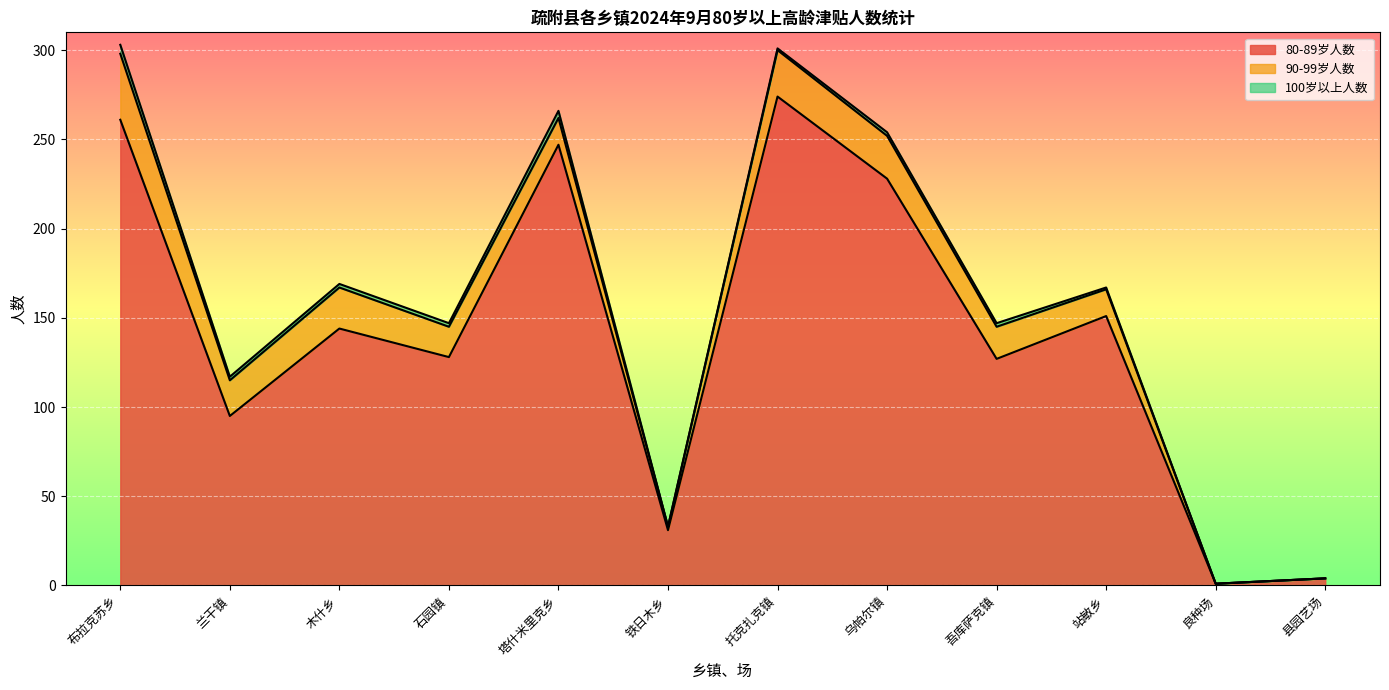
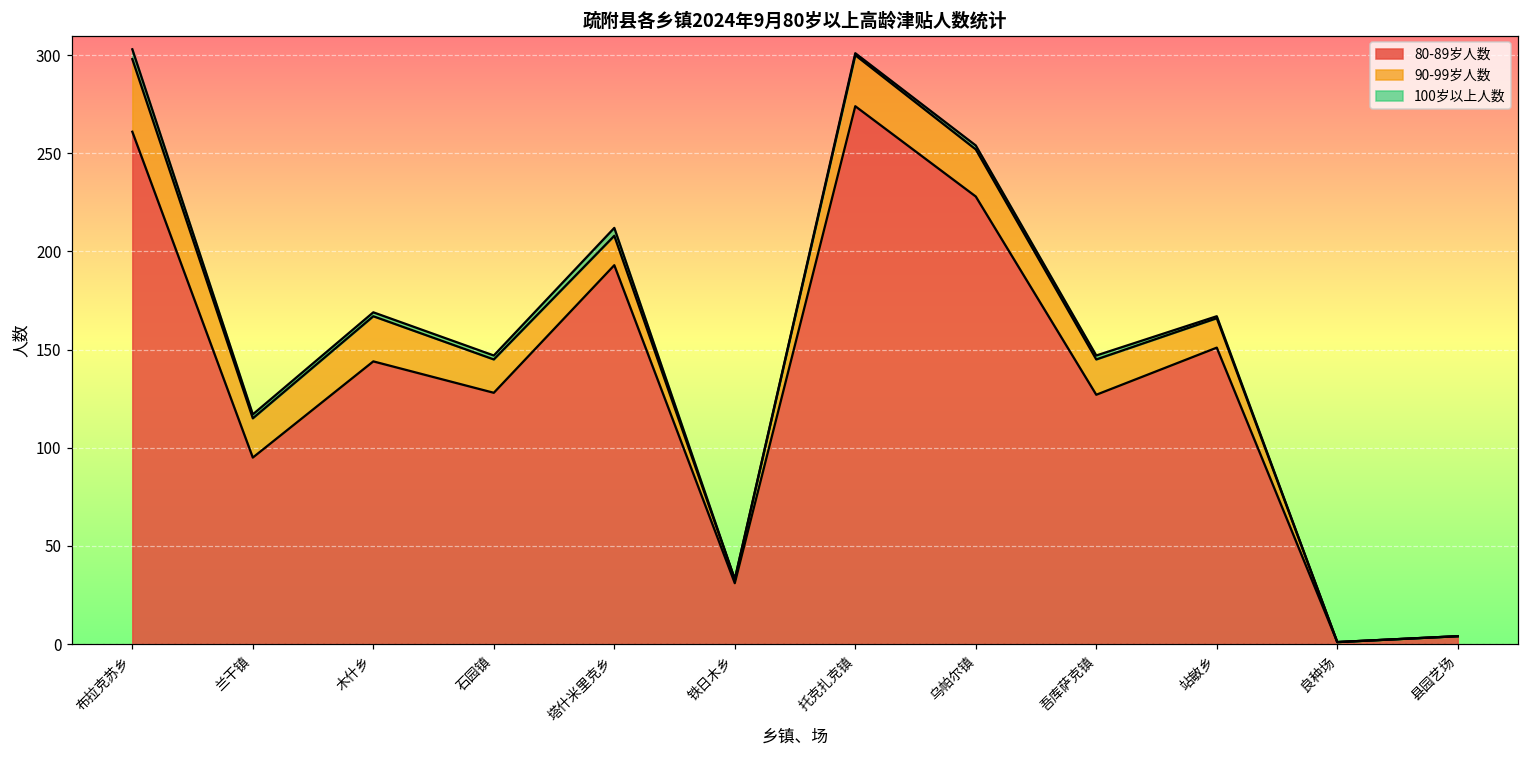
  {
    "80-89岁人数": {
      "布拉克苏乡": 261,
      "兰干镇": 95,
      "木什乡": 144,
      "石园镇": 128,
-     "塔什米里克乡": 247,
+     "塔什米里克乡": 193,
      "铁日木乡": 31,
      "托克扎克镇": 274,
      "乌帕尔镇": 228,
      "吾库萨克镇": 127,
      "站敏乡": 151
    },
    "90-99岁人数": {
      "布拉克苏乡": 37,
      "兰干镇": 20,
      "木什乡": 23,
      "石园镇": 17,
      "塔什米里克乡": 15,
      "乌帕尔镇": 24,
      "吾库萨克镇": 18
    },
    "100岁以上人数": {
      "布拉克苏乡": 5,
      "兰干镇": 2,
      "木什乡": 2,
      "石园镇": 2,
      "塔什米里克乡": 4,
      "乌帕尔镇": 2,
      "吾库萨克镇": 2
    }
  }
